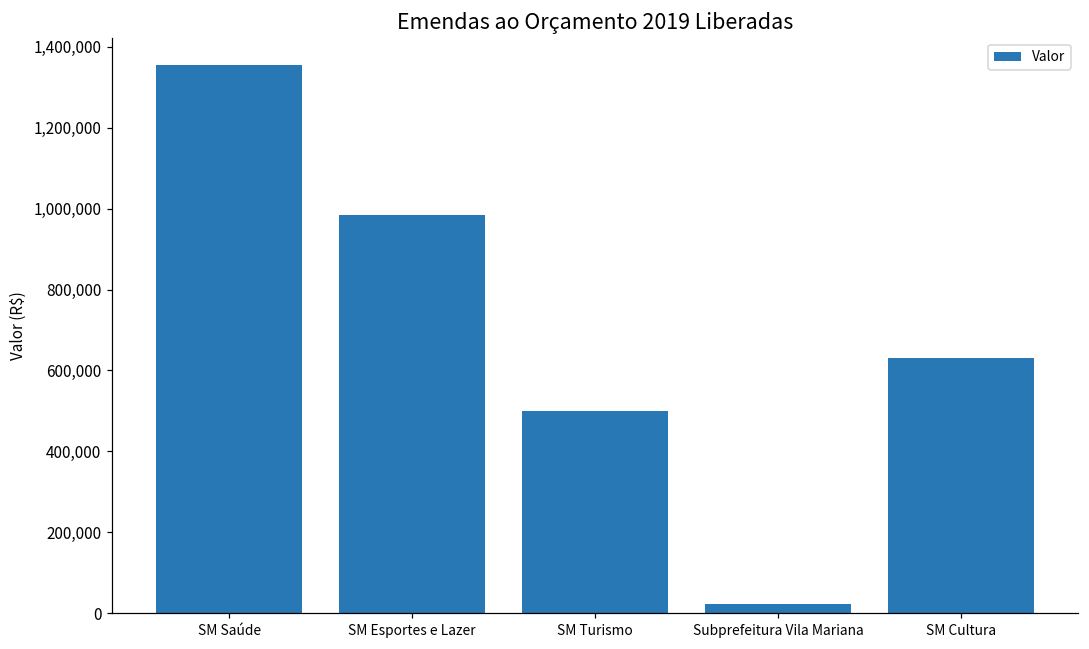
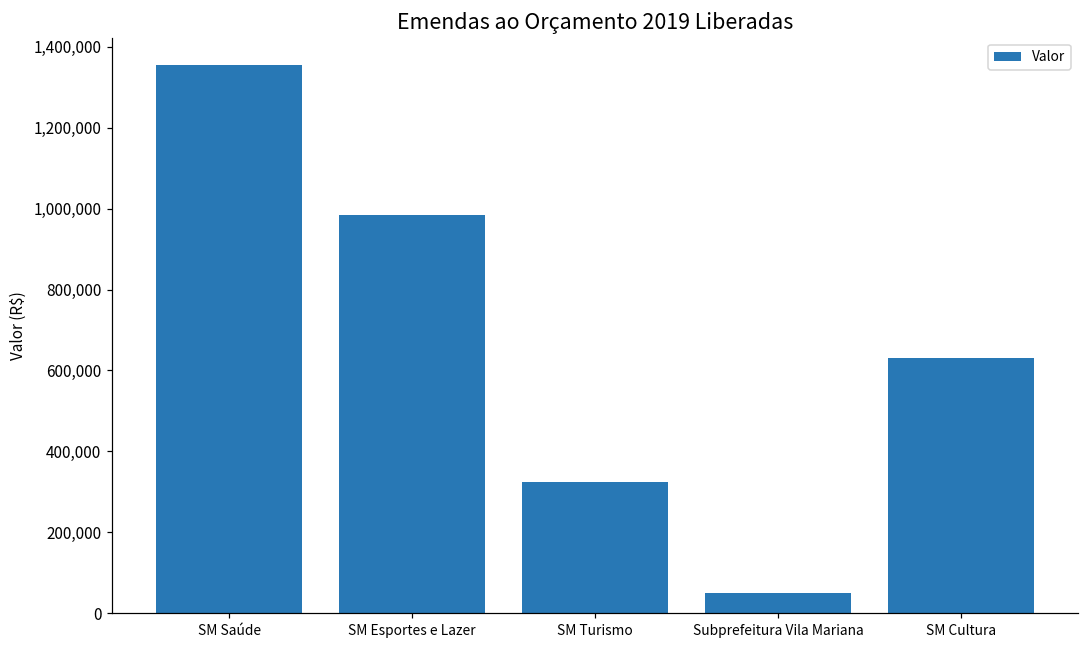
  {
    "SM Saúde": "1,360,000",
    "SM Esportes e Lazer": "990,000",
-   "SM Turismo": "500,000",
-   "Subprefeitura Vila Mariana": "20,000",
+   "SM Turismo": "320,000",
+   "Subprefeitura Vila Mariana": "50,000",
    "SM Cultura": "630,000"
  }
